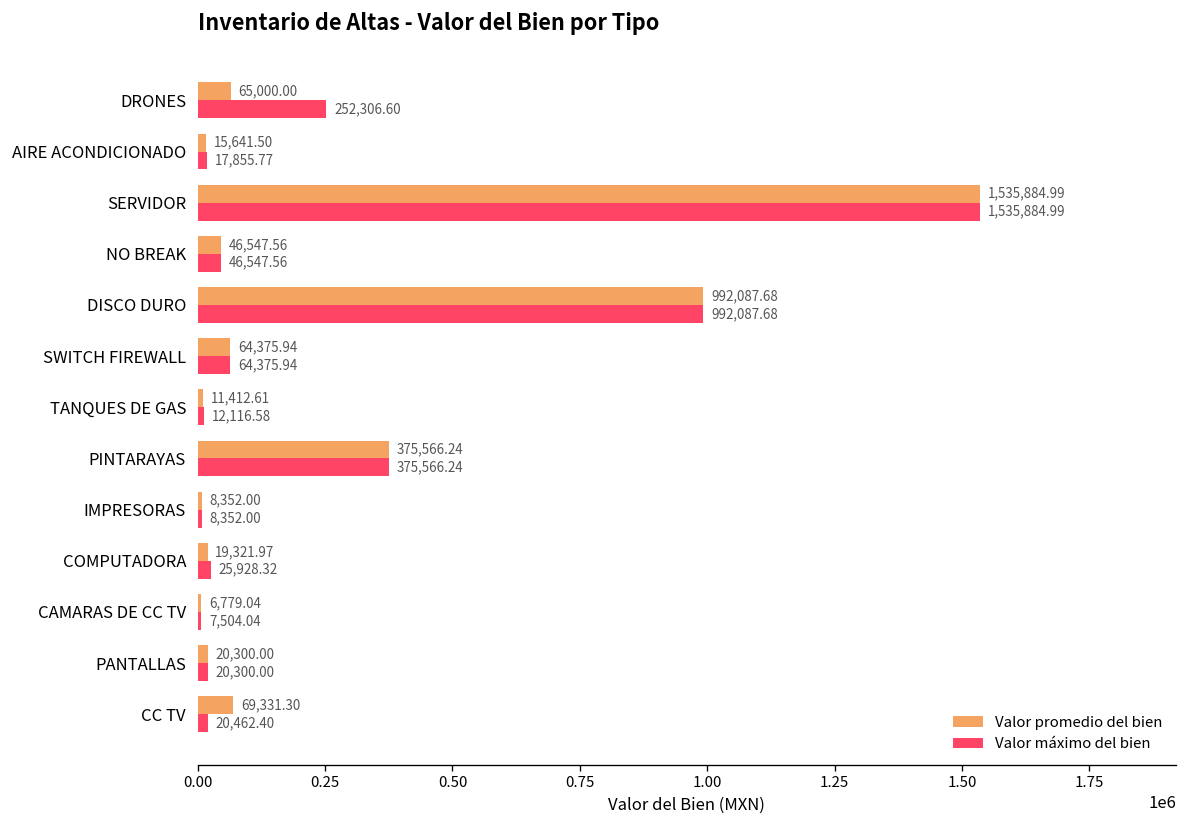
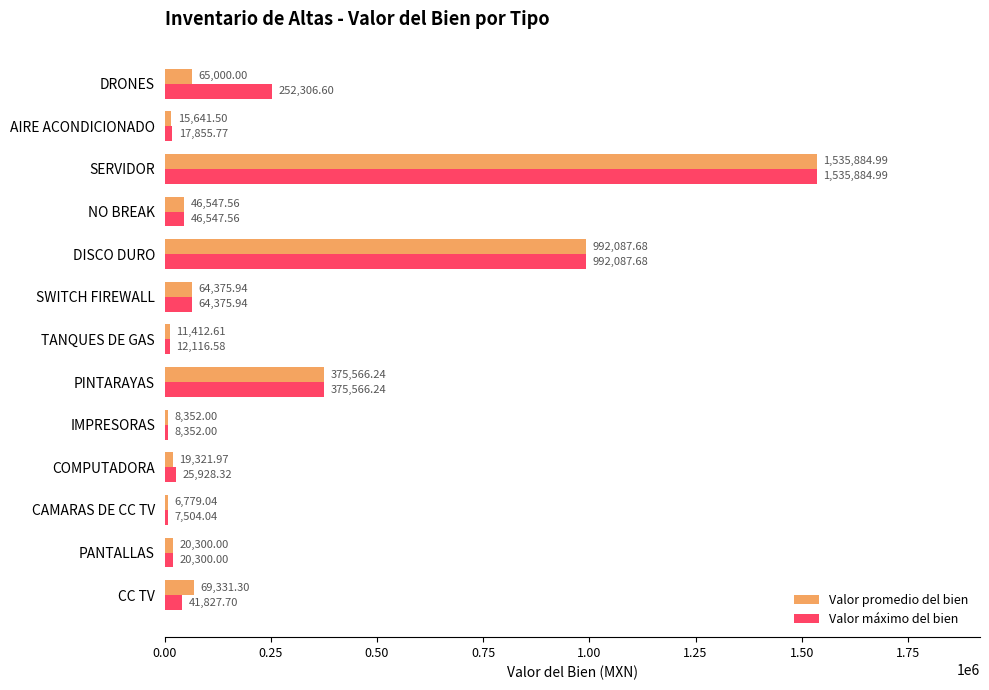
  {
    "Valor promedio del bien": {
      "DRONES": "65,000.00",
      "AIRE ACONDICIONADO": "15,641.50",
      "SERVIDOR": "1,535,884.99",
      "NO BREAK": "46,547.56",
      "DISCO DURO": "992,087.68",
      "SWITCH FIREWALL": "64,375.94",
      "TANQUES DE GAS": "11,412.61",
      "PINTARAYAS": "375,566.24",
      "IMPRESORAS": "8,352.00",
      "COMPUTADORA": "19,321.97",
      "CAMARAS DE CC TV": "6,779.04",
      "PANTALLAS": "20,300.00",
      "CC TV": "69,331.30"
    },
    "Valor máximo del bien": {
      "DRONES": "252,306.60",
      "AIRE ACONDICIONADO": "17,855.77",
      "SERVIDOR": "1,535,884.99",
      "NO BREAK": "46,547.56",
      "DISCO DURO": "992,087.68",
      "SWITCH FIREWALL": "64,375.94",
      "TANQUES DE GAS": "12,116.58",
      "PINTARAYAS": "375,566.24",
      "IMPRESORAS": "8,352.00",
      "COMPUTADORA": "25,928.32",
      "CAMARAS DE CC TV": "7,504.04",
      "PANTALLAS": "20,300.00",
-     "CC TV": "20,462.40"
+     "CC TV": "41,827.70"
    }
  }
